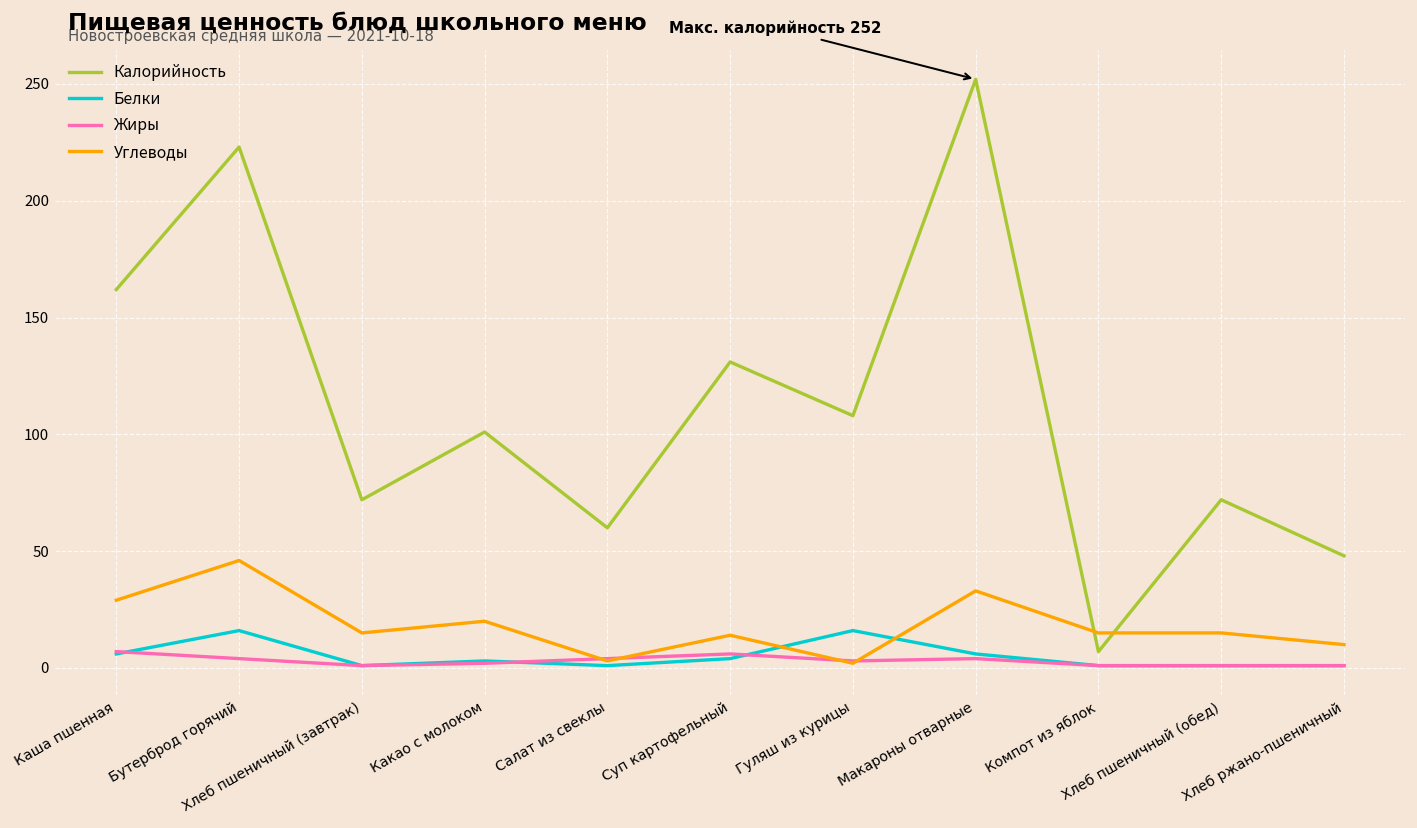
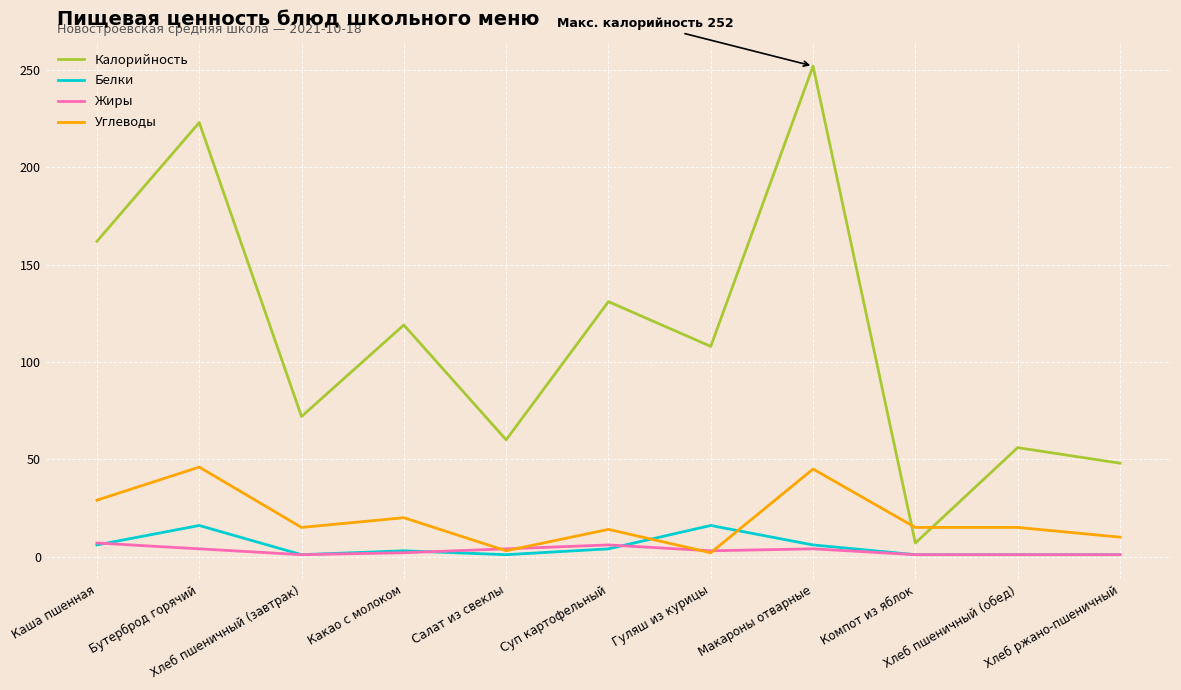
  {
    "Калорийность": {
      "Каша пшенная": 162,
      "Бутерброд горячий": 223,
      "Хлеб пшеничный (завтрак)": 72,
-     "Какао с молоком": 101,
+     "Какао с молоком": 119,
      "Салат из свеклы": 60,
      "Суп картофельный": 131,
      "Гуляш из курицы": 108,
      "Компот из яблок": 7,
-     "Хлеб пшеничный (обед)": 72,
+     "Хлеб пшеничный (обед)": 56,
      "Хлеб ржано-пшеничный": 48
    },
    "Белки": {
      "Бутерброд горячий": 16,
      "Салат из свеклы": 1,
      "Суп картофельный": 4,
      "Гуляш из курицы": 16,
      "Макароны отварные": 6
    },
    "Жиры": {
      "Бутерброд горячий": 4,
      "Суп картофельный": 6,
      "Макароны отварные": 4
    },
    "Углеводы": {
      "Каша пшенная": 29,
      "Бутерброд горячий": 46,
      "Хлеб пшеничный (завтрак)": 15,
      "Какао с молоком": 20,
      "Суп картофельный": 14,
-     "Макароны отварные": 33,
+     "Макароны отварные": 45,
      "Компот из яблок": 15,
      "Хлеб пшеничный (обед)": 15,
      "Хлеб ржано-пшеничный": 10
    }
  }
